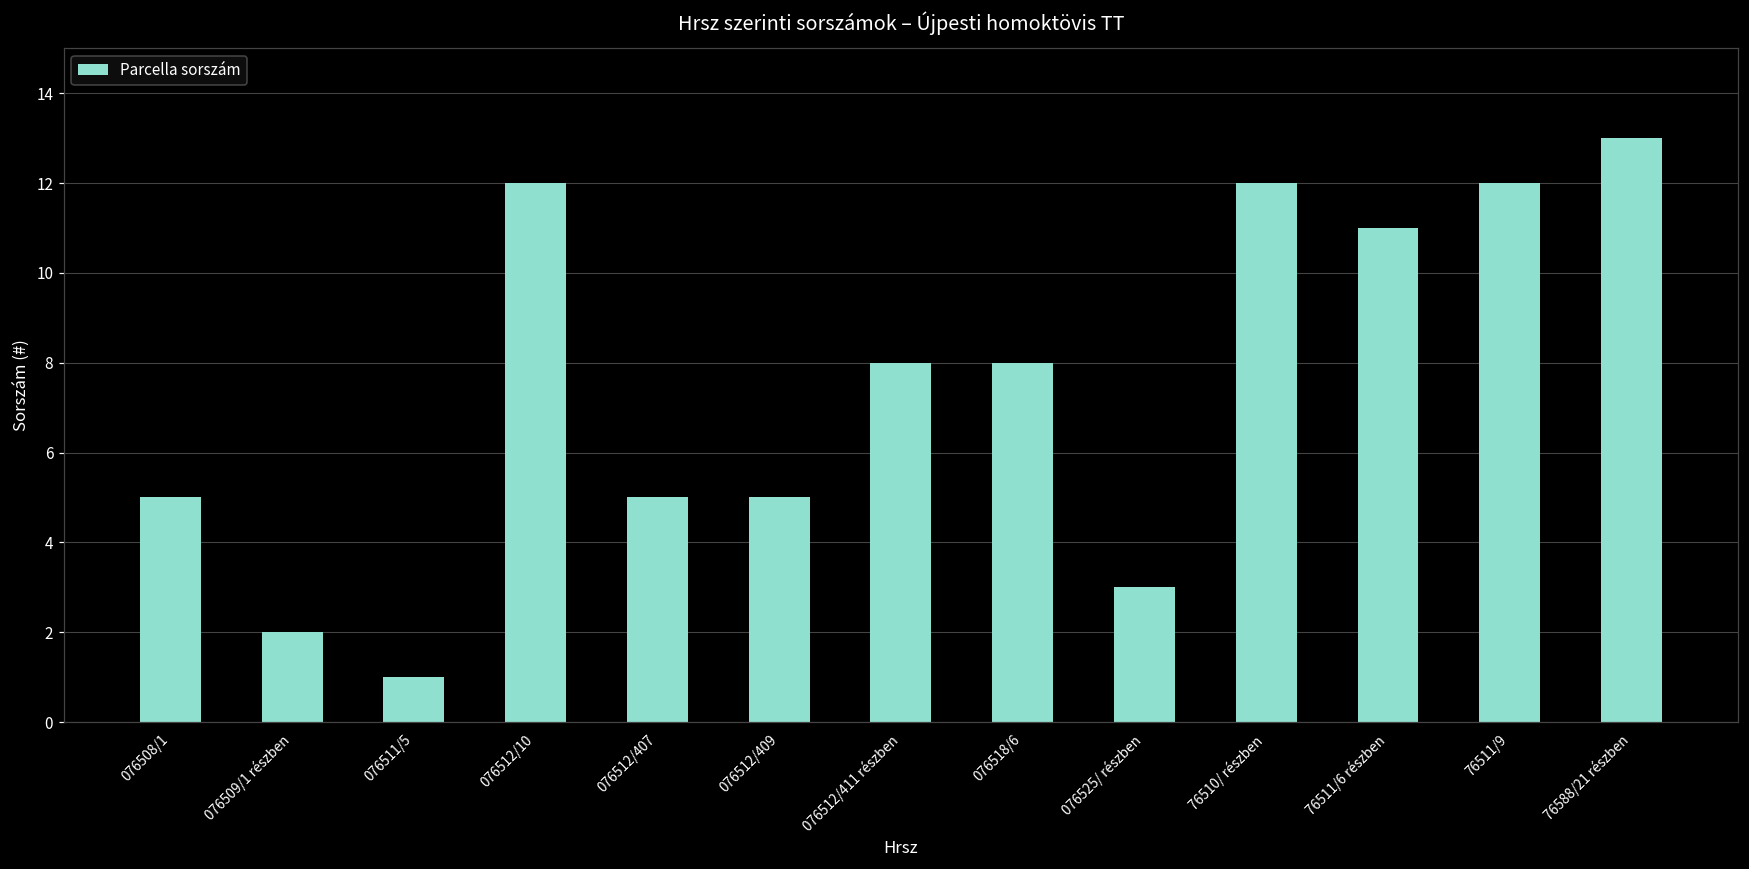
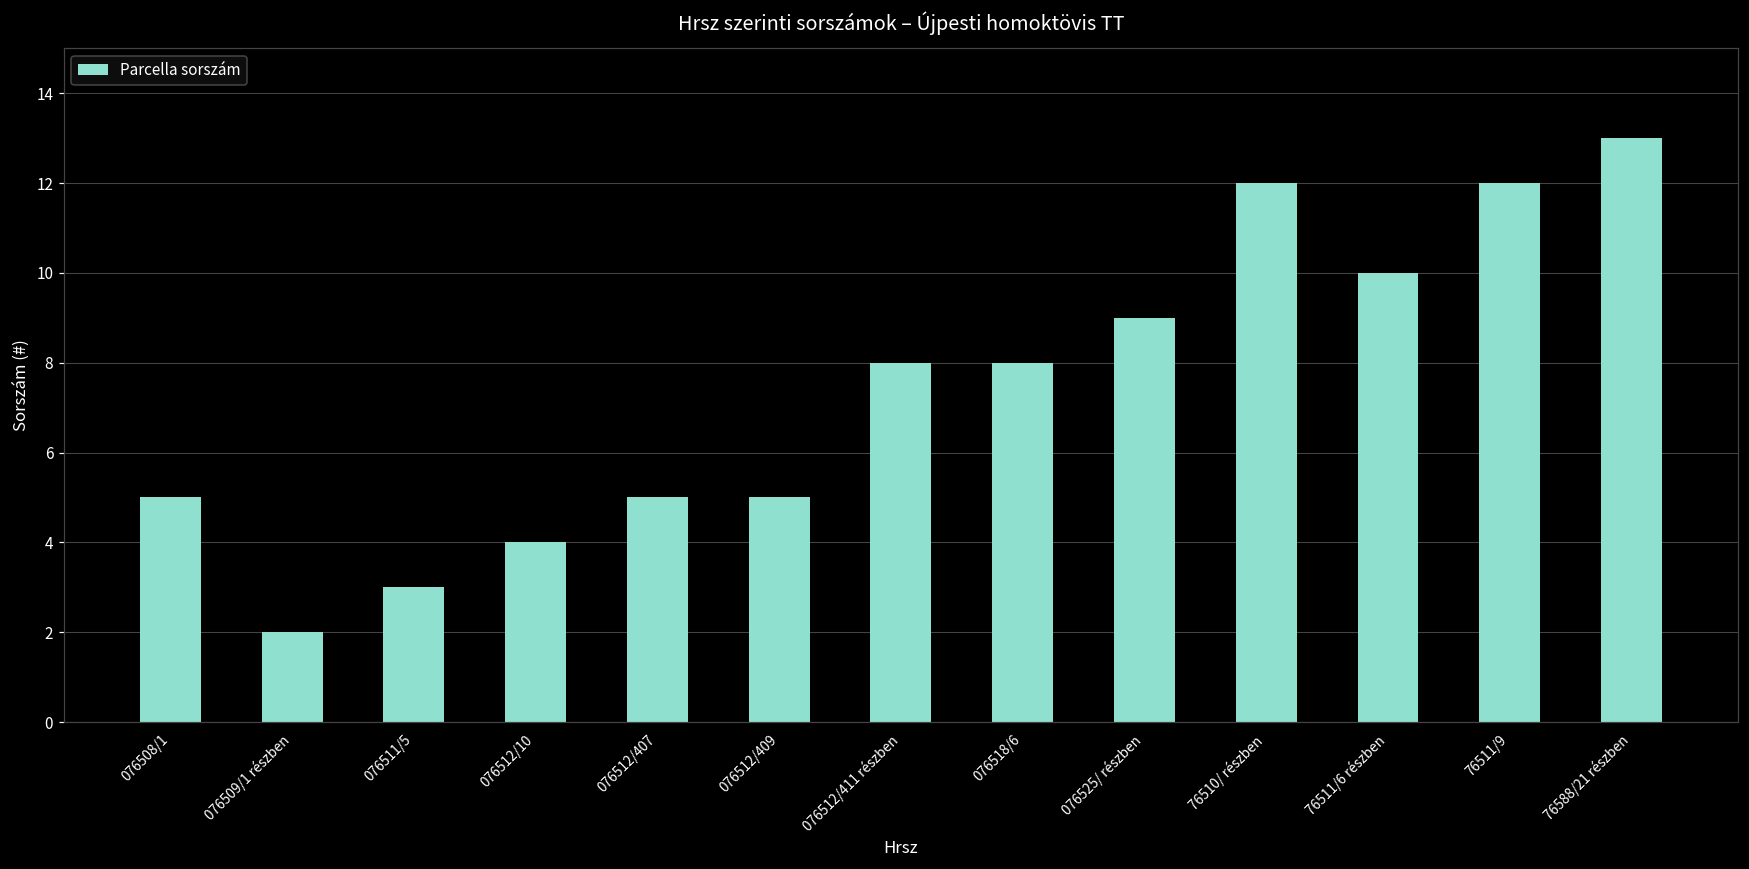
  {
    "076508/1": 5,
    "076509/1 részben": 2,
-   "076511/5": 1,
-   "076512/10": 12,
+   "076511/5": 3,
+   "076512/10": 4,
    "076512/407": 5,
    "076512/409": 5,
    "076512/411 részben": 8,
    "076518/6": 8,
-   "076525/ részben": 3,
+   "076525/ részben": 9,
    "76510/ részben": 12,
-   "76511/6 részben": 11,
+   "76511/6 részben": 10,
    "76511/9": 12,
    "76588/21 részben": 13
  }
